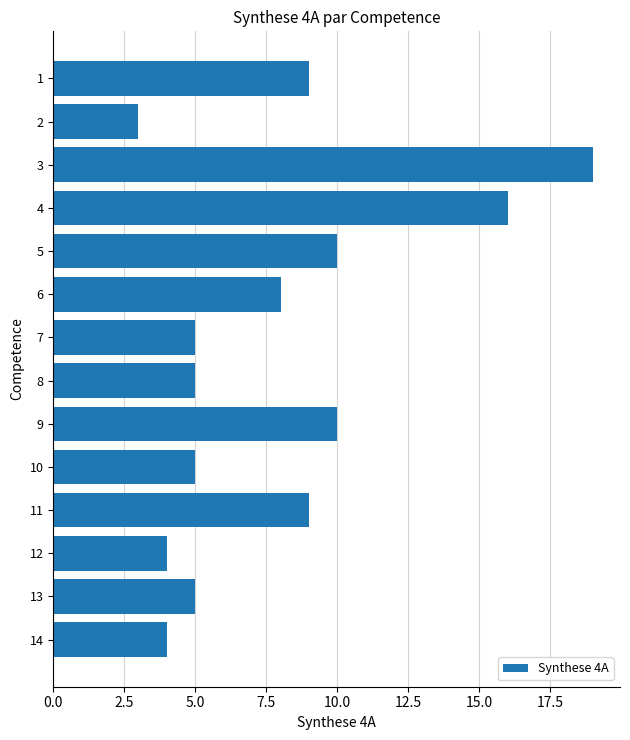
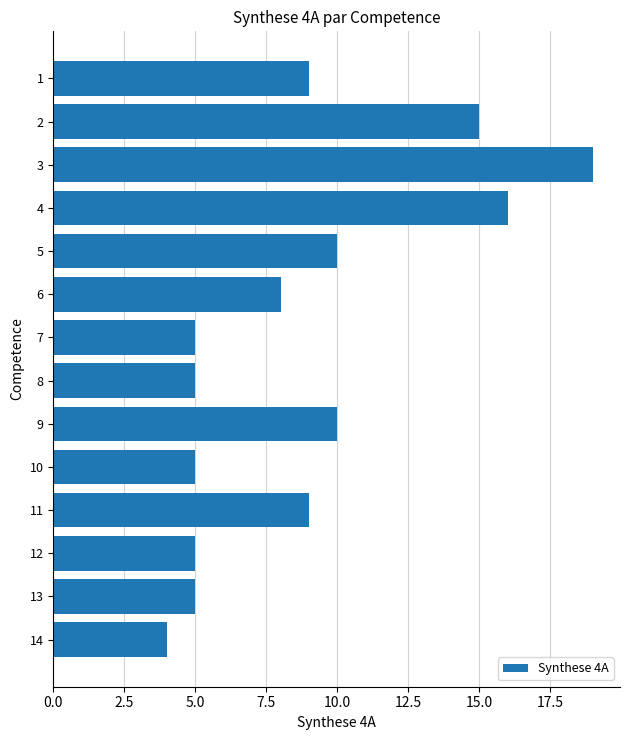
  {
    "1": 9,
-   "2": 3,
+   "2": 15,
    "3": 19,
    "4": 16,
    "5": 10,
    "6": 8,
    "7": 5,
    "8": 5,
    "9": 10,
    "10": 5,
    "11": 9,
-   "12": 4,
+   "12": 5,
    "13": 5,
    "14": 4
  }
